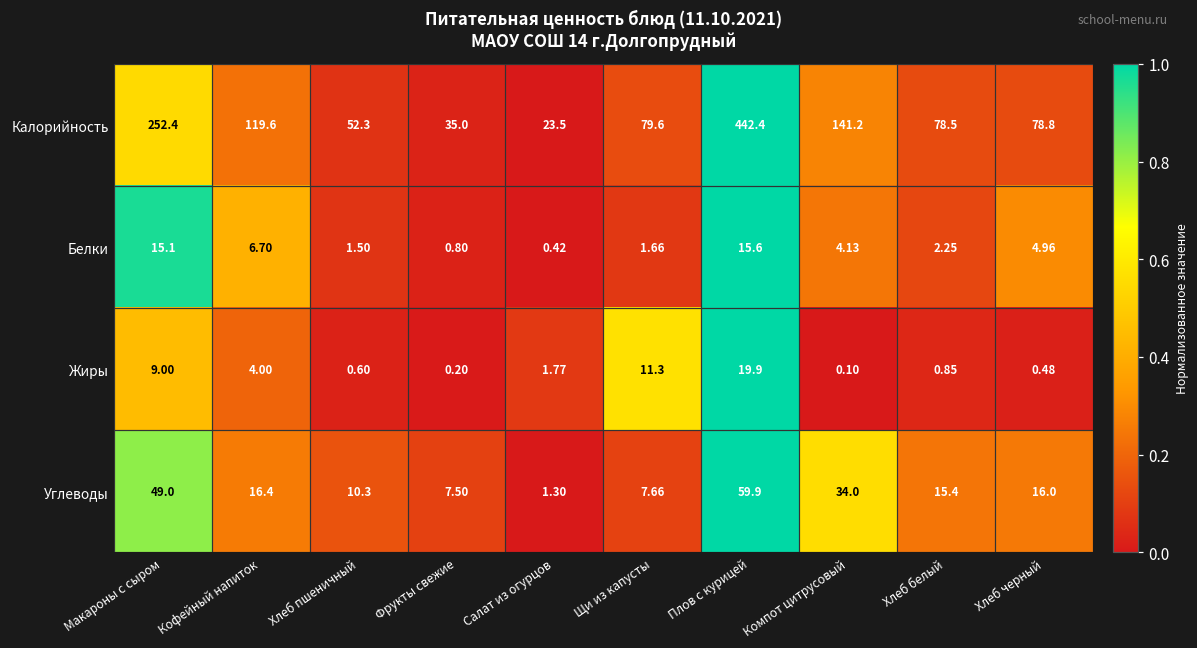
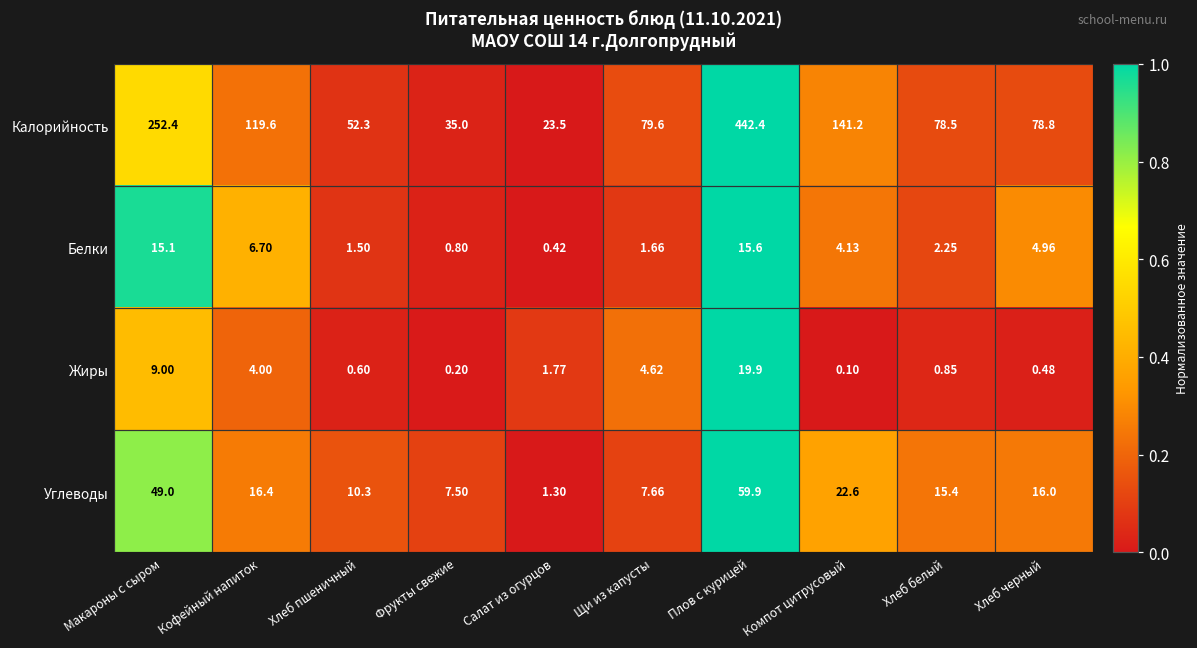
  {
    "Калорийность": {
      "Макароны с сыром": 252.4,
      "Кофейный напиток": 119.6,
      "Хлеб пшеничный": 52.3,
      "Фрукты свежие": 35.0,
      "Салат из огурцов": 23.5,
      "Щи из капусты": 79.6,
      "Плов с курицей": 442.4,
      "Компот цитрусовый": 141.2,
      "Хлеб белый": 78.5,
      "Хлеб черный": 78.8
    },
    "Белки": {
      "Макароны с сыром": 15.1,
      "Кофейный напиток": 6.70,
      "Хлеб пшеничный": 1.50,
      "Фрукты свежие": 0.80,
      "Салат из огурцов": 0.42,
      "Щи из капусты": 1.66,
      "Плов с курицей": 15.6,
      "Компот цитрусовый": 4.13,
      "Хлеб белый": 2.25,
      "Хлеб черный": 4.96
    },
    "Жиры": {
      "Макароны с сыром": 9.00,
      "Кофейный напиток": 4.00,
      "Хлеб пшеничный": 0.60,
      "Фрукты свежие": 0.20,
      "Салат из огурцов": 1.77,
-     "Щи из капусты": 11.3,
+     "Щи из капусты": 4.62,
      "Плов с курицей": 19.9,
      "Компот цитрусовый": 0.10,
      "Хлеб белый": 0.85,
      "Хлеб черный": 0.48
    },
    "Углеводы": {
      "Макароны с сыром": 49.0,
      "Кофейный напиток": 16.4,
      "Хлеб пшеничный": 10.3,
      "Фрукты свежие": 7.50,
      "Салат из огурцов": 1.30,
      "Щи из капусты": 7.66,
      "Плов с курицей": 59.9,
-     "Компот цитрусовый": 34.0,
+     "Компот цитрусовый": 22.6,
      "Хлеб белый": 15.4,
      "Хлеб черный": 16.0
    }
  }
